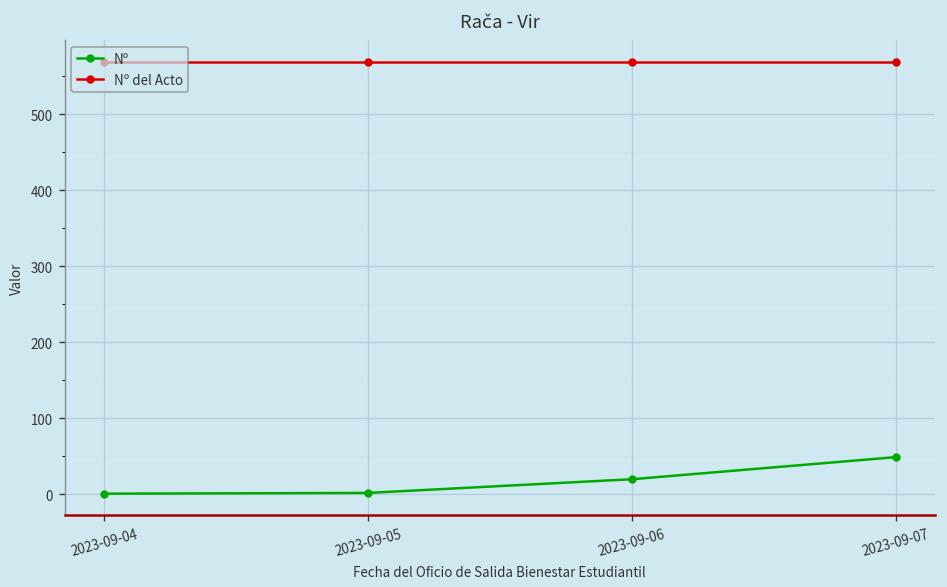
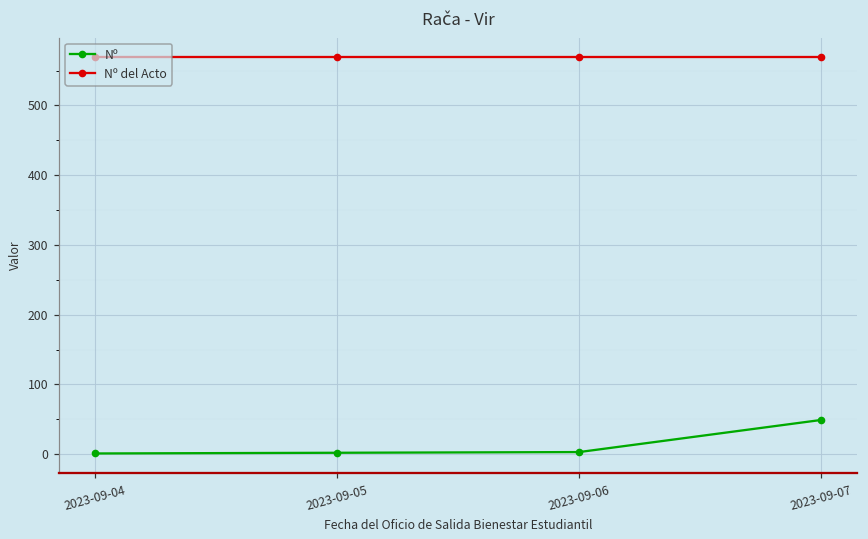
  {
    "Nº": {
      "2023-09-04": 0,
      "2023-09-05": 0,
-     "2023-09-06": 20,
+     "2023-09-06": 0,
      "2023-09-07": 50
    },
    "Nº del Acto": {
      "2023-09-05": 570,
      "2023-09-06": 570,
      "2023-09-07": 570
    }
  }
